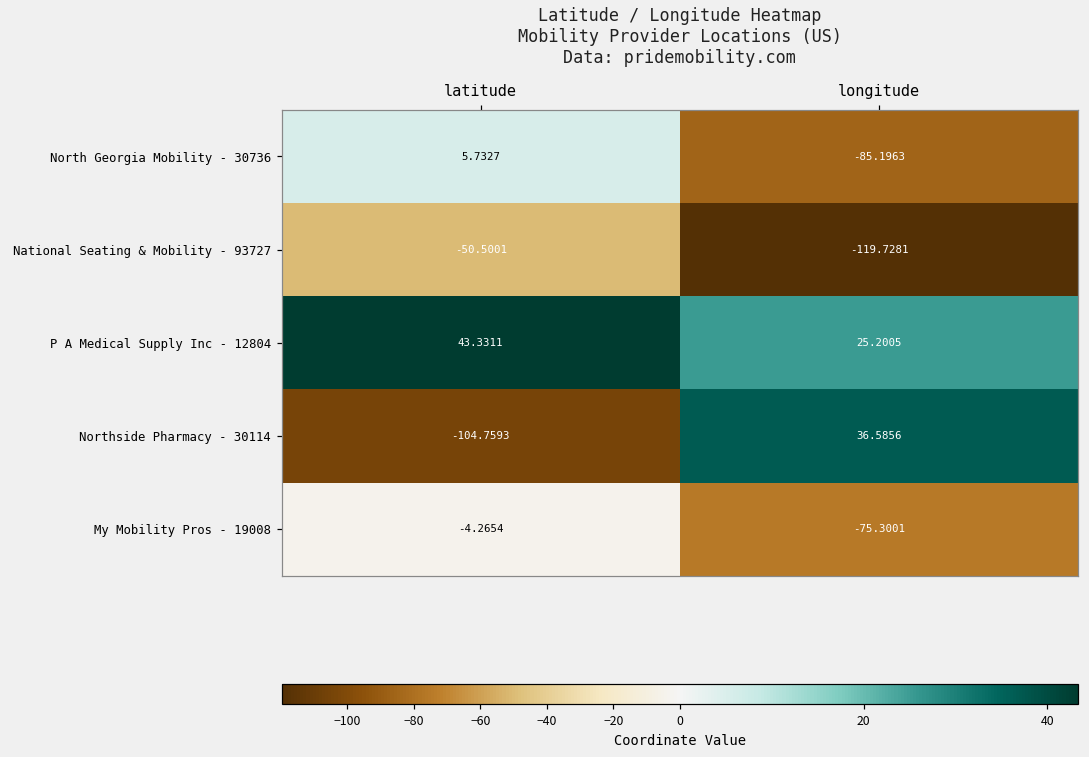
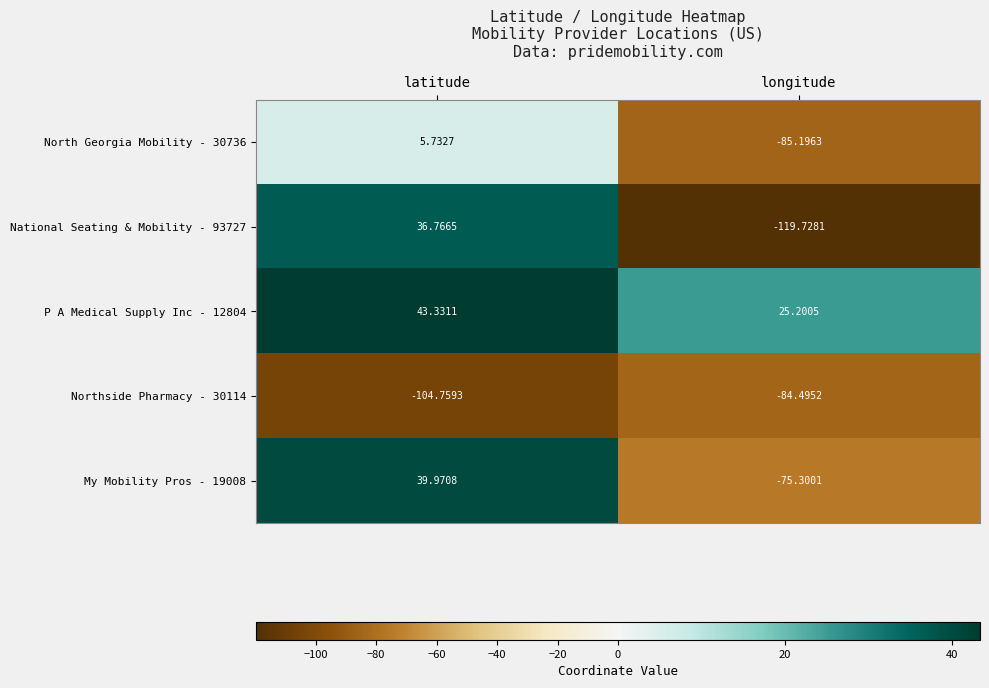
  {
    "North Georgia Mobility - 30736": {
      "latitude": 5.7327,
      "longitude": -85.1963
    },
    "National Seating & Mobility - 93727": {
-     "latitude": -50.5001,
+     "latitude": 36.7665,
      "longitude": -119.7281
    },
    "P A Medical Supply Inc - 12804": {
      "latitude": 43.3311,
      "longitude": 25.2005
    },
    "Northside Pharmacy - 30114": {
      "latitude": -104.7593,
-     "longitude": 36.5856
+     "longitude": -84.4952
    },
    "My Mobility Pros - 19008": {
-     "latitude": -4.2654,
+     "latitude": 39.9708,
      "longitude": -75.3001
    }
  }
